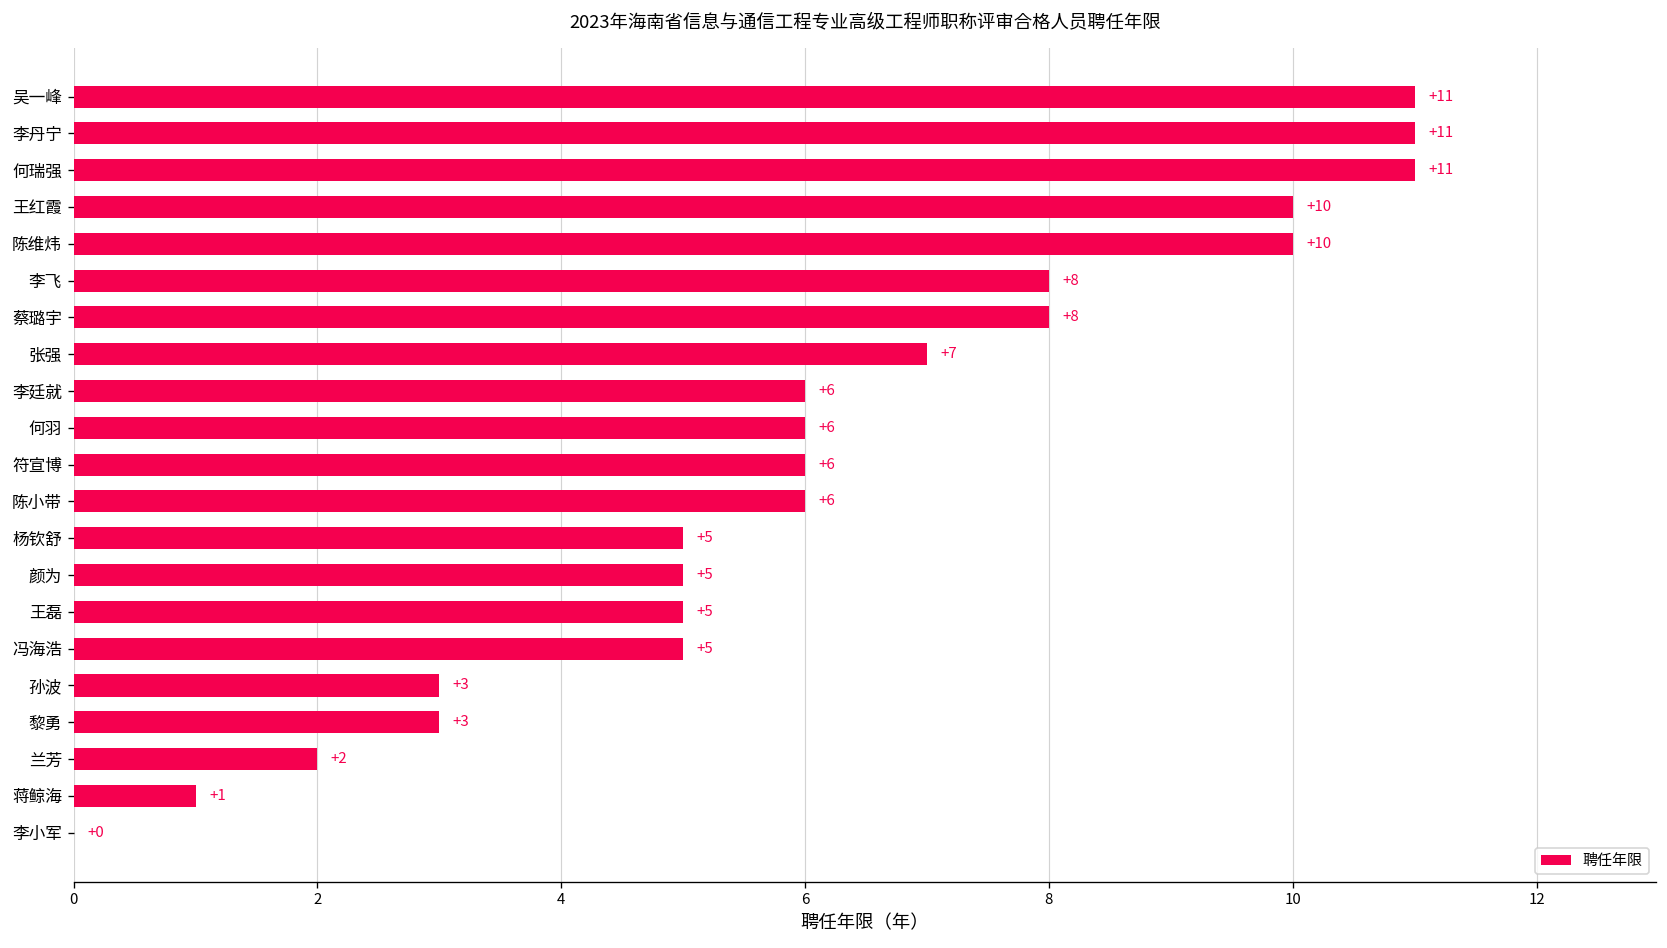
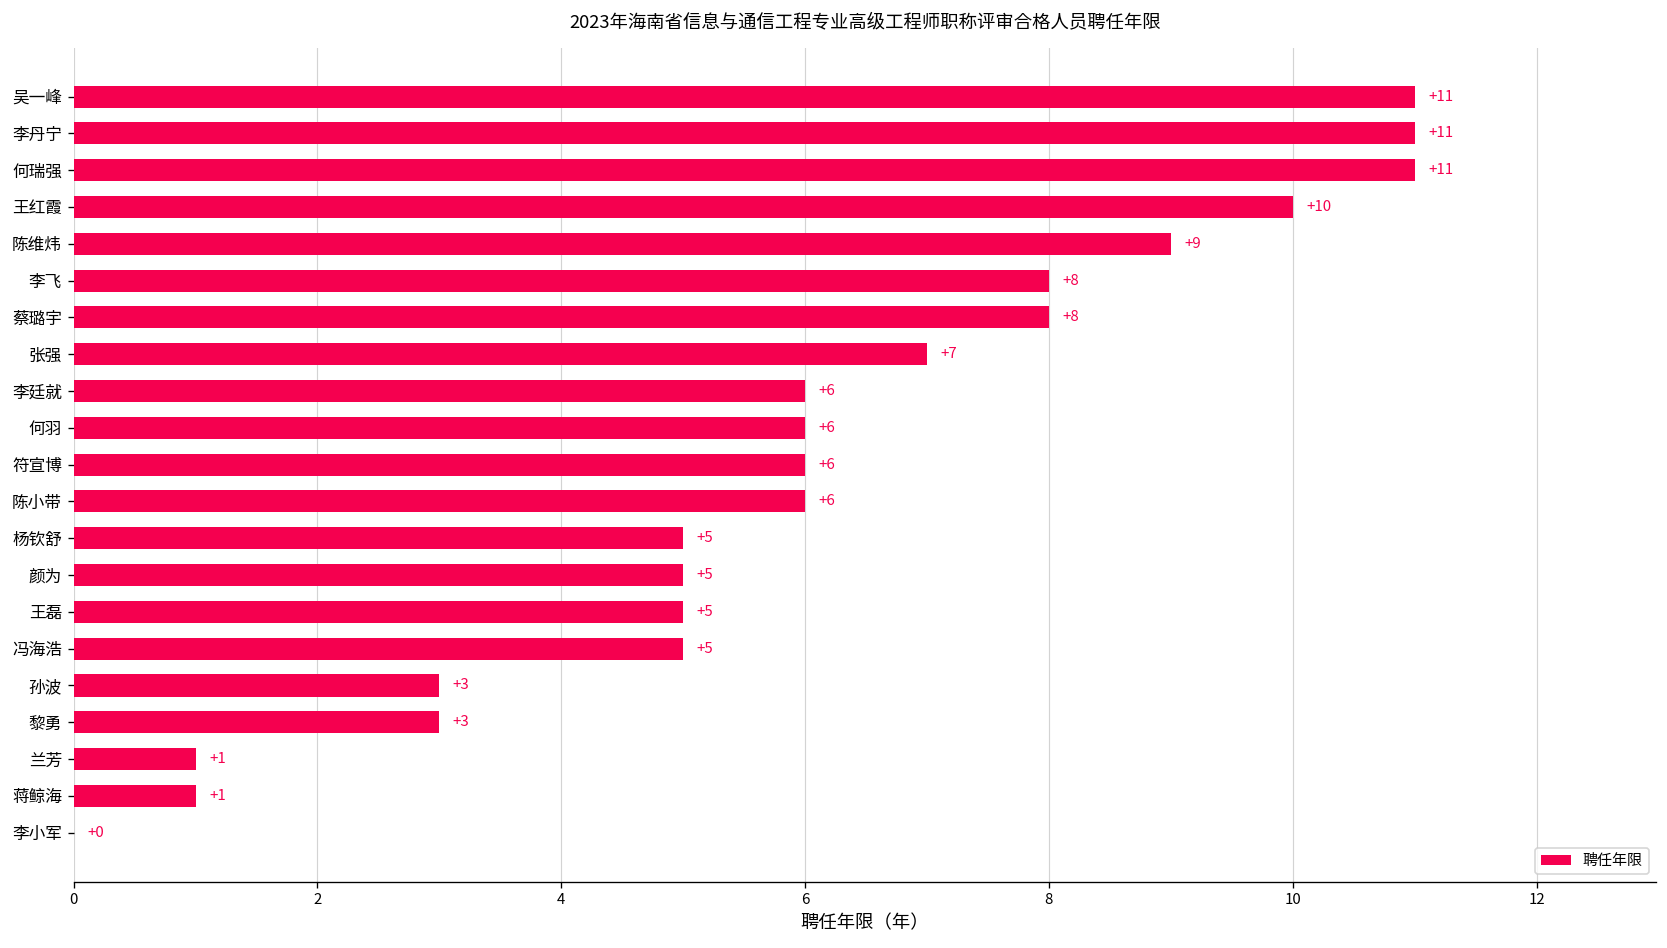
  {
    "吴一峰": "+11",
    "李丹宁": "+11",
    "何瑞强": "+11",
    "王红霞": "+10",
-   "陈维炜": "+10",
+   "陈维炜": "+9",
    "李飞": "+8",
    "蔡璐宇": "+8",
    "张强": "+7",
    "李廷就": "+6",
    "何羽": "+6",
    "符宣博": "+6",
    "陈小带": "+6",
    "杨钦舒": "+5",
    "颜为": "+5",
    "王磊": "+5",
    "冯海浩": "+5",
    "孙波": "+3",
    "黎勇": "+3",
-   "兰芳": "+2",
+   "兰芳": "+1",
    "蒋鲸海": "+1",
    "李小军": "+0"
  }
